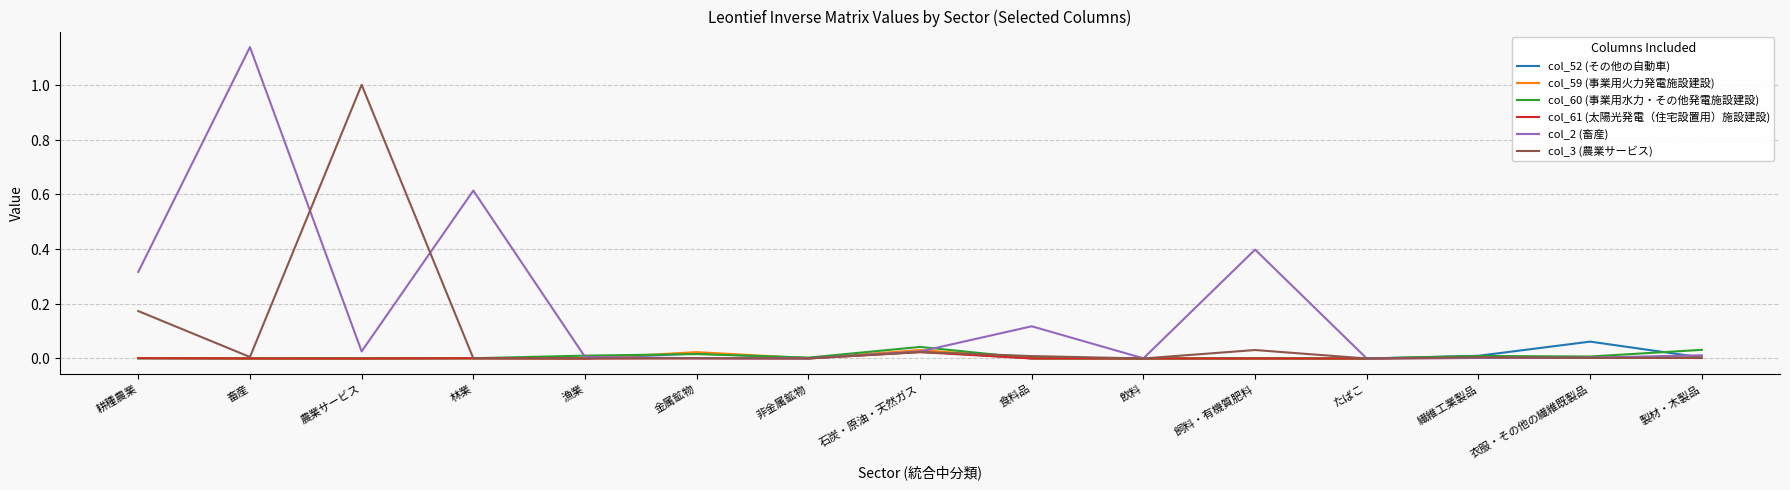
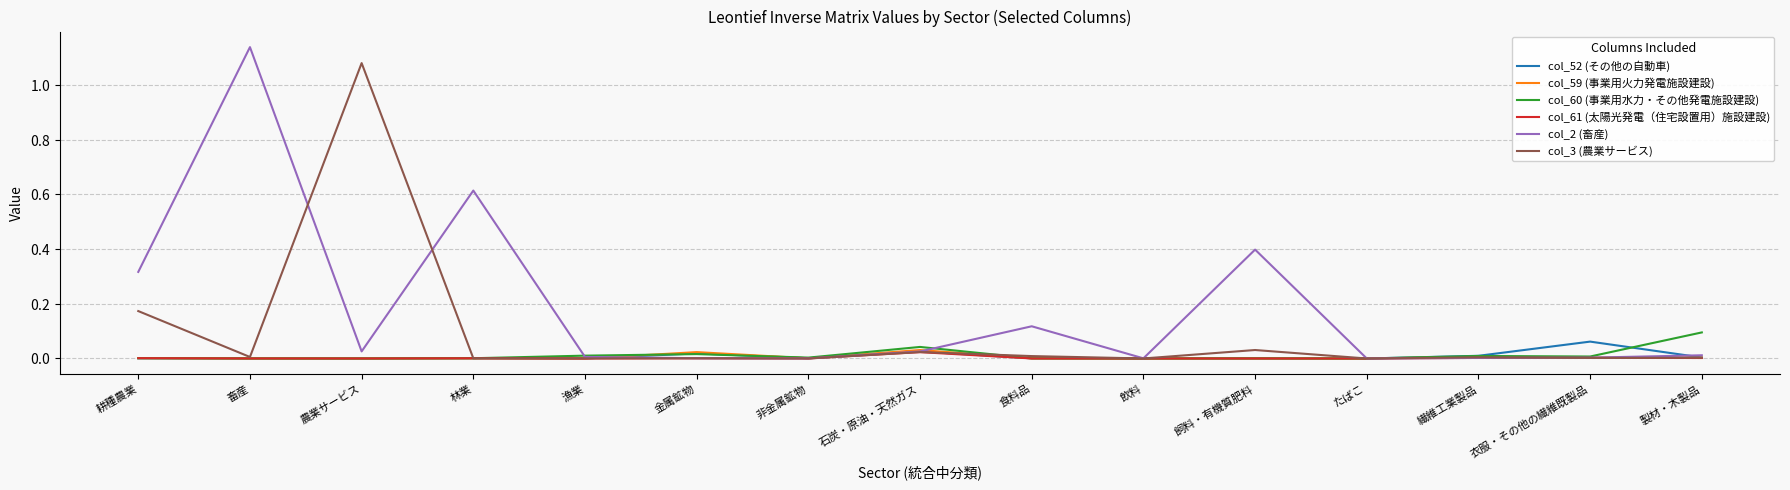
  {
    "col_52 (その他の自動車)": {
      "衣服・その他の繊維既製品": 0.06
    },
    "col_60 (事業用水力・その他発電施設建設)": {
      "石炭・原油・天然ガス": 0.04,
-     "製材・木製品": 0.03
+     "製材・木製品": 0.10
    },
    "col_2 (畜産)": {
      "耕種農業": 0.32,
      "畜産": 1.14,
      "農業サービス": 0.03,
      "林業": 0.61,
      "食料品": 0.12,
      "飼料・有機質肥料": 0.40
    },
    "col_3 (農業サービス)": {
      "耕種農業": 0.17,
-     "農業サービス": 1.00,
+     "農業サービス": 1.08,
      "飼料・有機質肥料": 0.03
    }
  }
